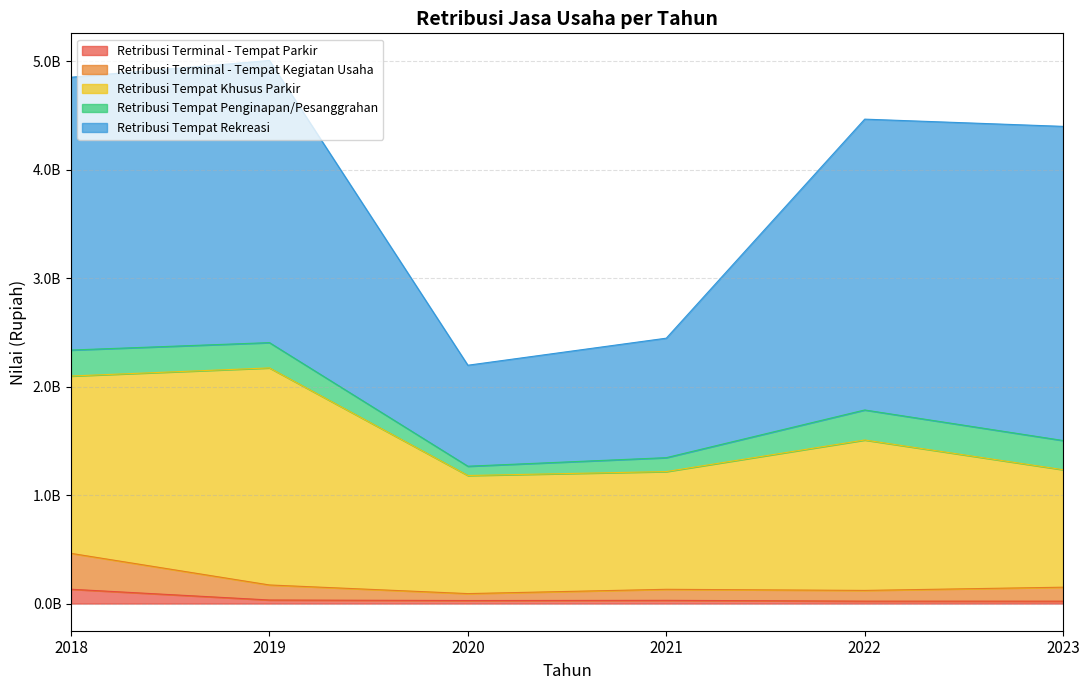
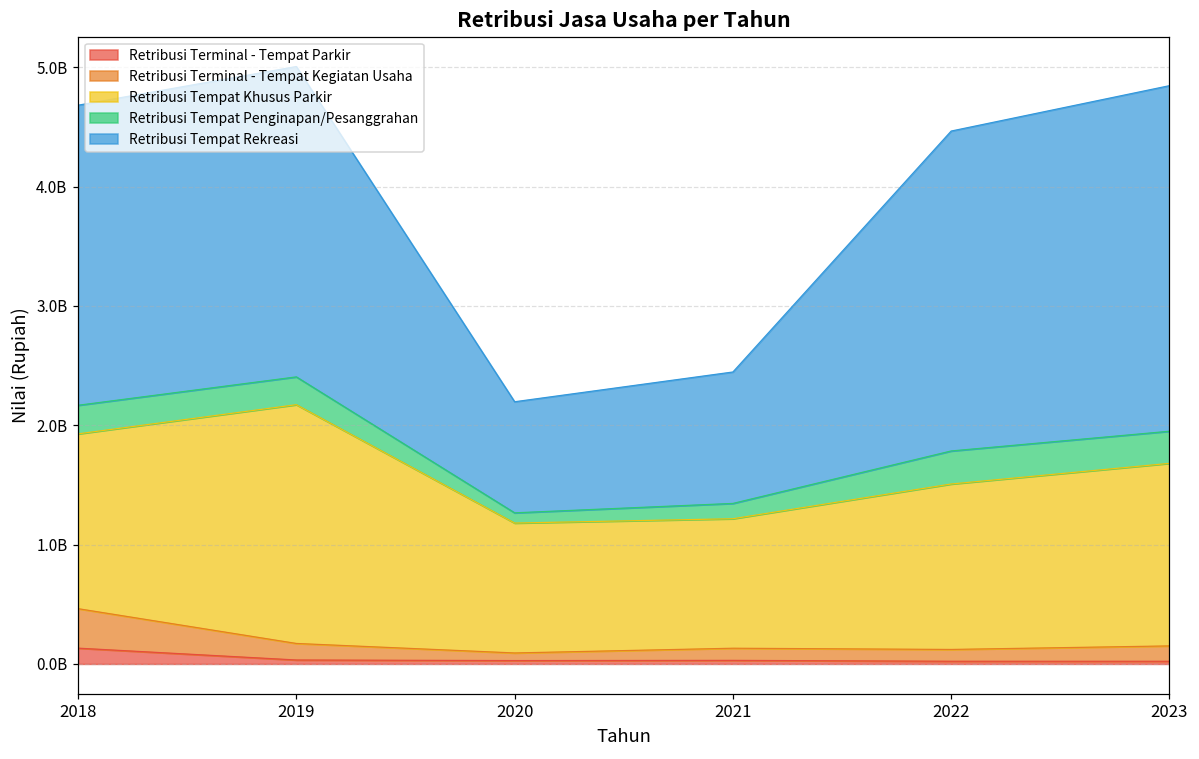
  {
    "Retribusi Tempat Khusus Parkir": {
-     "2018": 1630000000,
+     "2018": 1470000000,
      "2019": 2000000000,
      "2020": 1090000000,
      "2021": 1090000000,
      "2022": 1390000000,
-     "2023": 1080000000
+     "2023": 1530000000
    },
    "Retribusi Tempat Penginapan/Pesanggrahan": {
      "2018": 240000000,
      "2019": 230000000,
      "2020": 90000000,
      "2021": 130000000,
      "2022": 280000000,
      "2023": 270000000
    },
    "Retribusi Tempat Rekreasi": {
      "2018": 2510000000,
      "2020": 930000000,
      "2021": 1100000000,
      "2022": 2680000000,
      "2023": 2900000000
    }
  }
